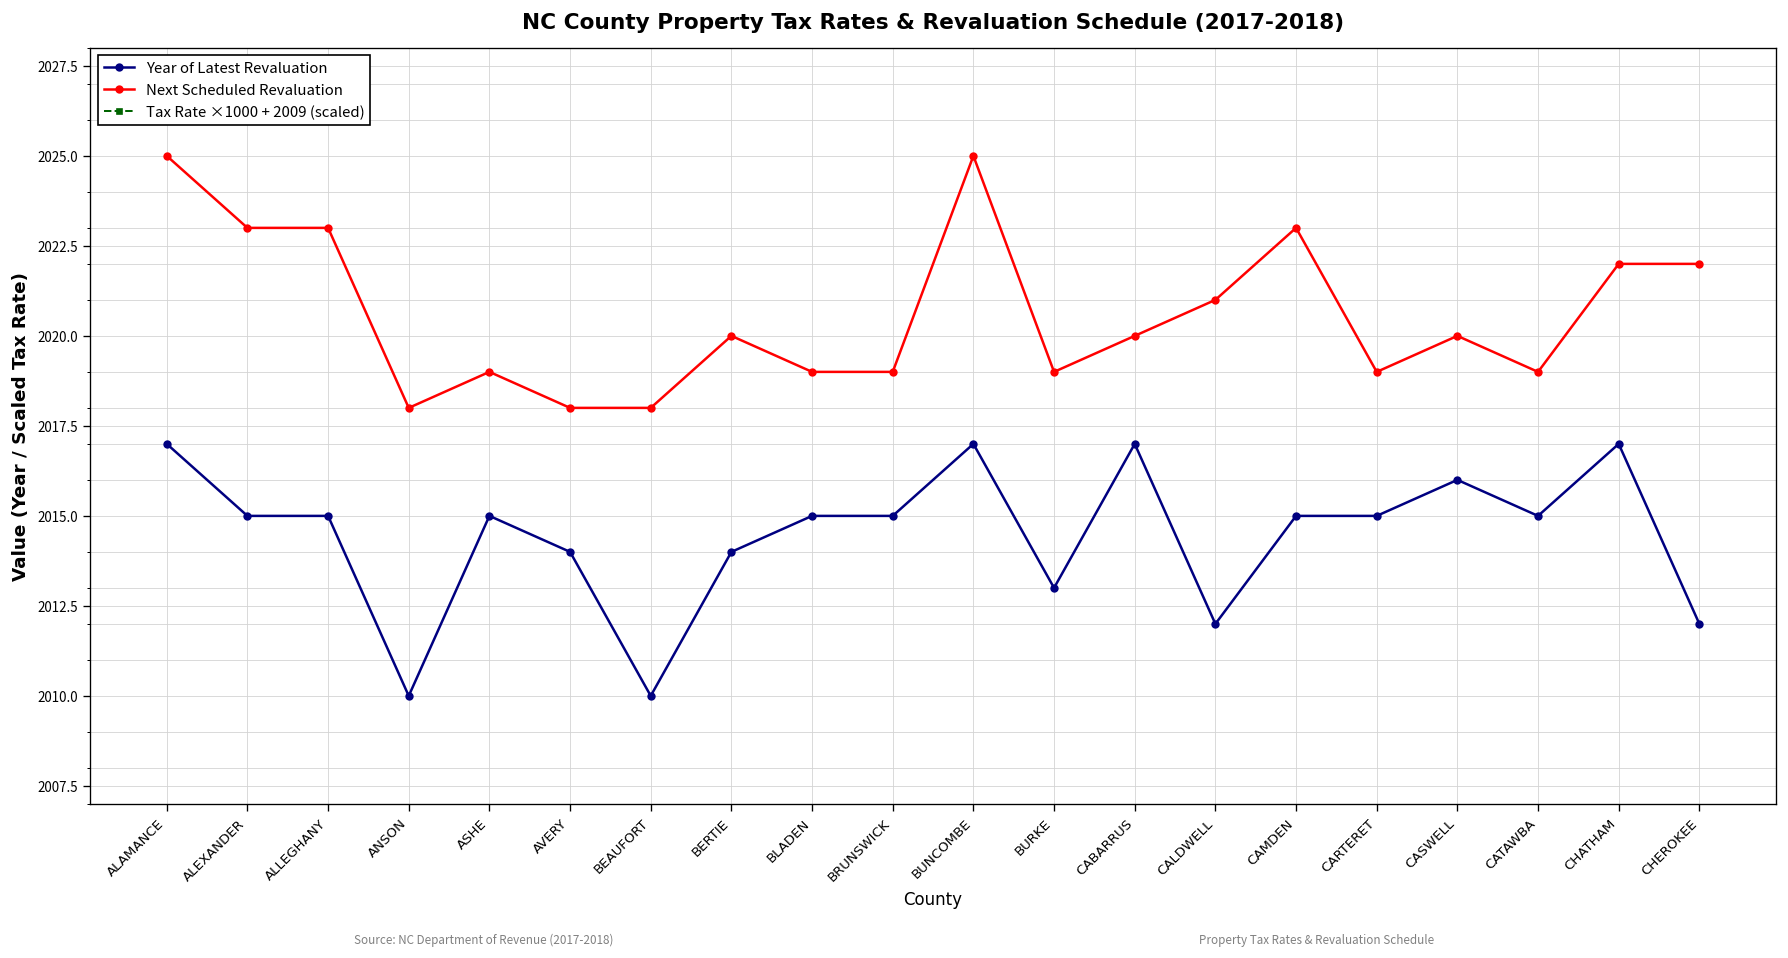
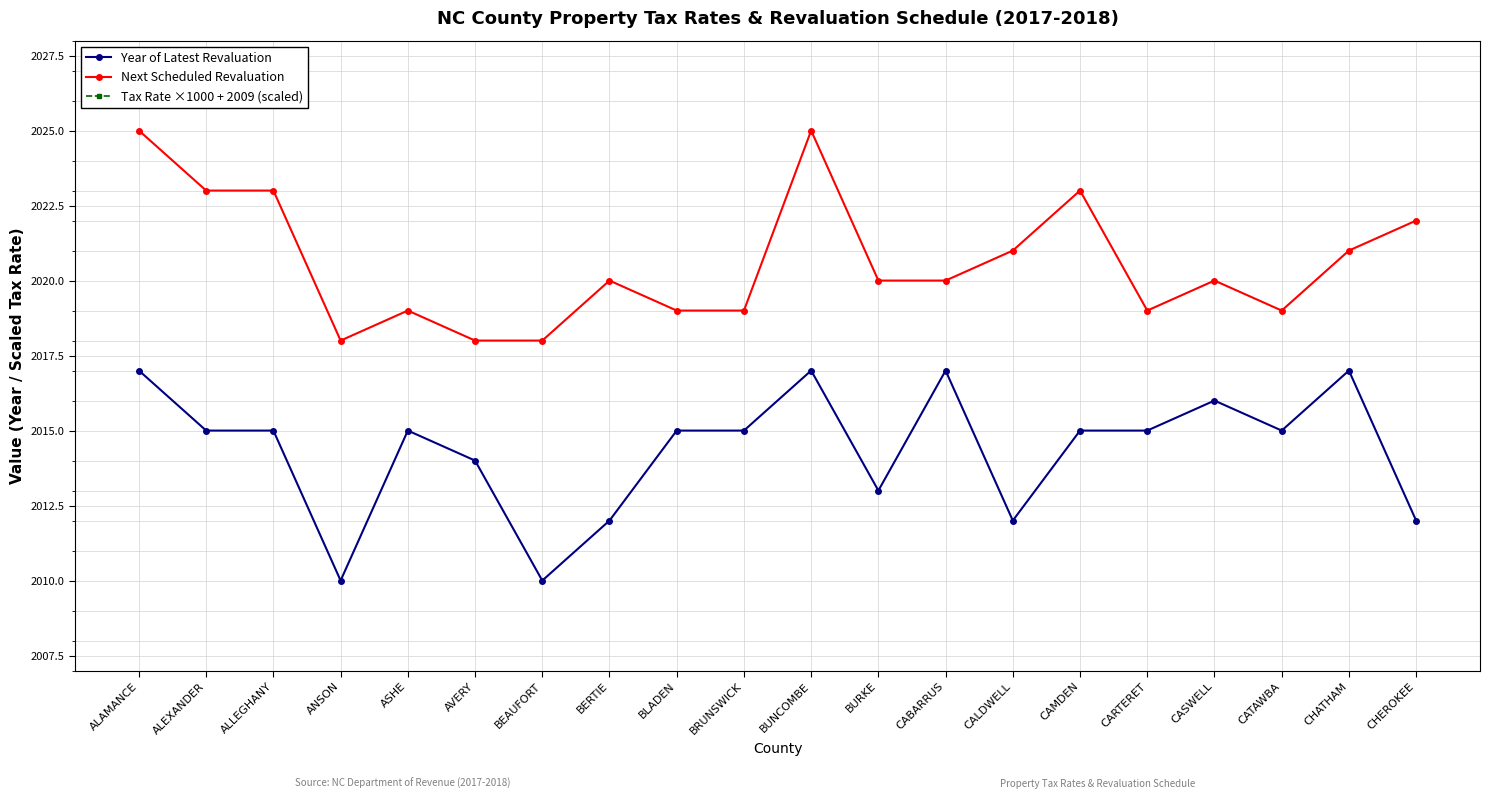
  {
    "Year of Latest Revaluation": {
      "ALAMANCE": 2017,
      "ALEXANDER": 2015,
      "ALLEGHANY": 2015,
      "ANSON": 2010,
      "ASHE": 2015,
      "AVERY": 2014,
      "BEAUFORT": 2010,
-     "BERTIE": 2014,
+     "BERTIE": 2012,
      "BLADEN": 2015,
      "BRUNSWICK": 2015,
      "BUNCOMBE": 2017,
      "BURKE": 2013,
      "CABARRUS": 2017,
      "CALDWELL": 2012,
      "CAMDEN": 2015,
      "CARTERET": 2015,
      "CASWELL": 2016,
      "CATAWBA": 2015,
      "CHATHAM": 2017,
      "CHEROKEE": 2012
    },
    "Next Scheduled Revaluation": {
      "ALAMANCE": 2025,
      "ALEXANDER": 2023,
      "ALLEGHANY": 2023,
      "ANSON": 2018,
      "ASHE": 2019,
      "AVERY": 2018,
      "BEAUFORT": 2018,
      "BERTIE": 2020,
      "BLADEN": 2019,
      "BRUNSWICK": 2019,
      "BUNCOMBE": 2025,
-     "BURKE": 2019,
+     "BURKE": 2020,
      "CABARRUS": 2020,
      "CALDWELL": 2021,
      "CAMDEN": 2023,
      "CARTERET": 2019,
      "CASWELL": 2020,
      "CATAWBA": 2019,
-     "CHATHAM": 2022,
+     "CHATHAM": 2021,
      "CHEROKEE": 2022
    }
  }
